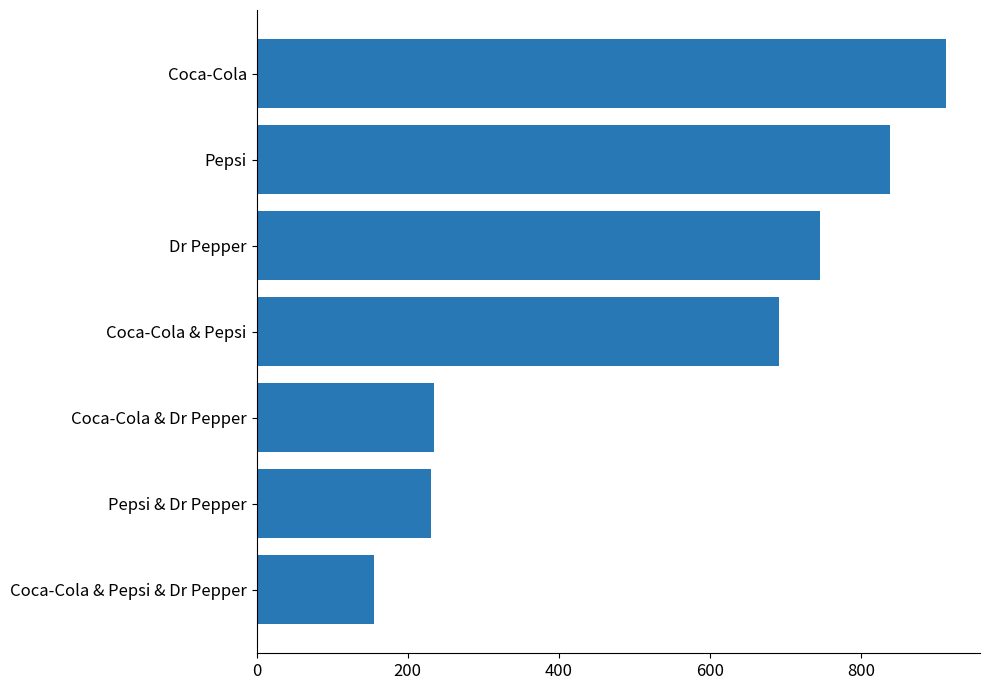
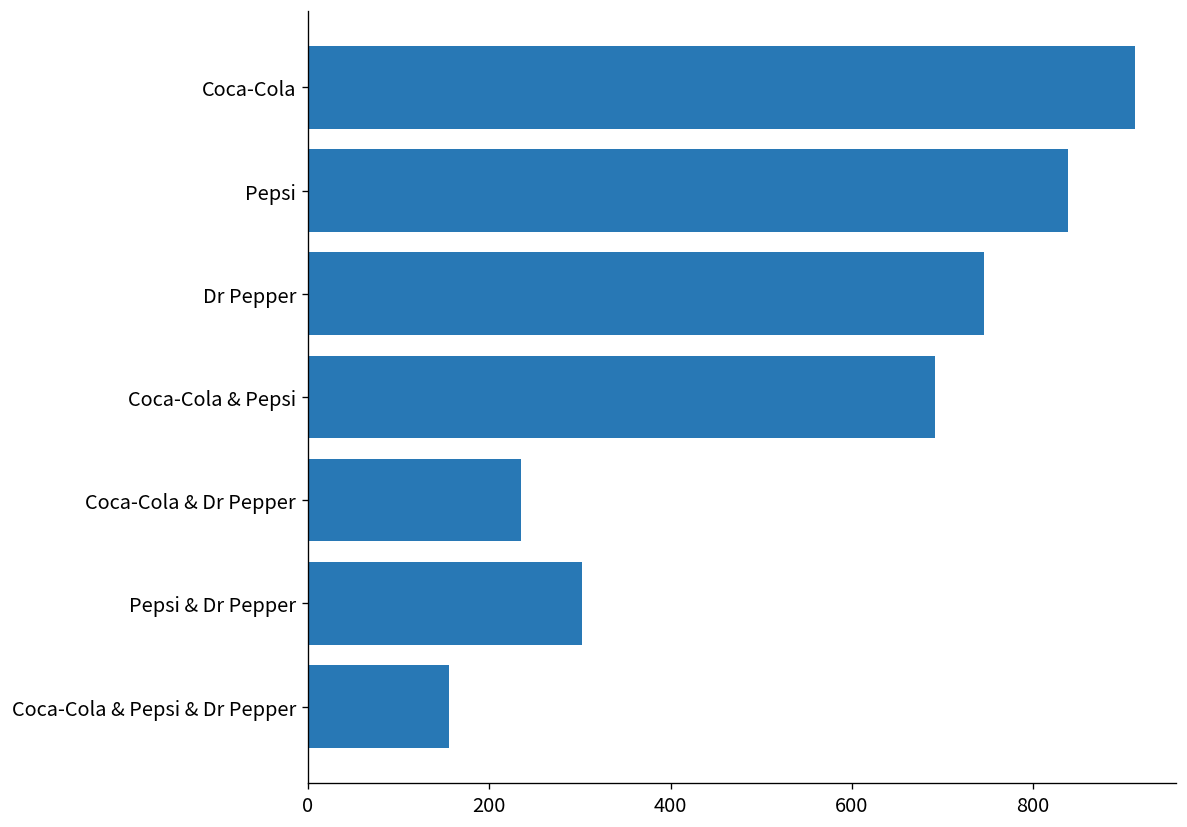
  {
    "Coca-Cola": 910,
    "Pepsi": 840,
    "Dr Pepper": 750,
    "Coca-Cola & Pepsi": 690,
    "Coca-Cola & Dr Pepper": 240,
-   "Pepsi & Dr Pepper": 230,
+   "Pepsi & Dr Pepper": 300,
    "Coca-Cola & Pepsi & Dr Pepper": 160
  }
